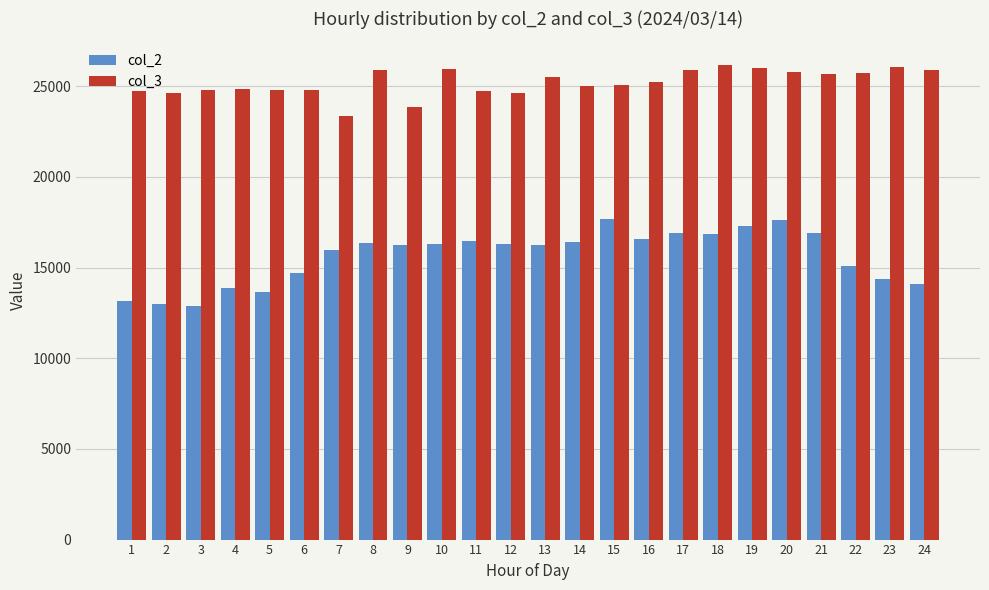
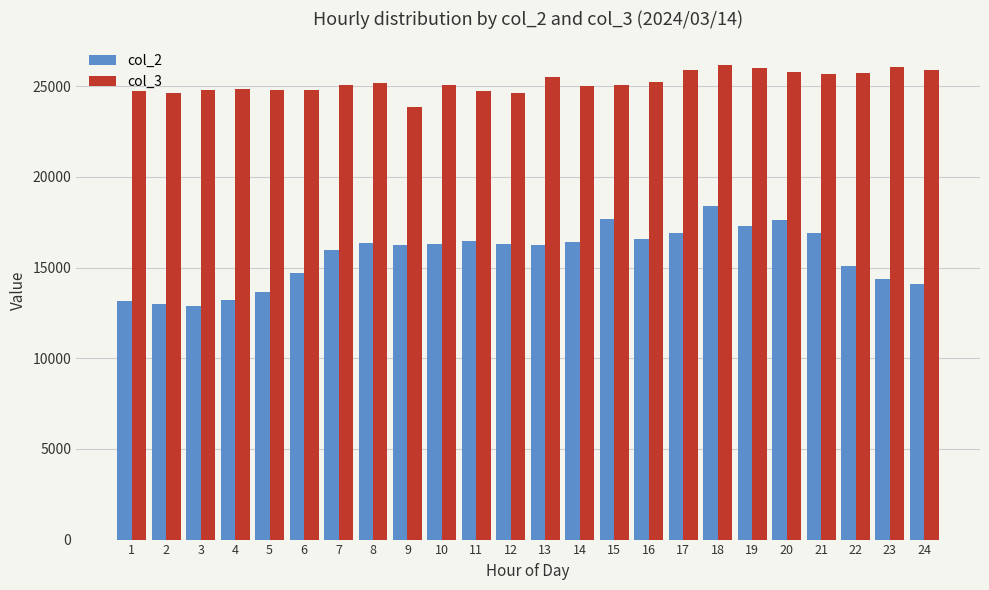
  {
    "col_2": {
      "1": 13200,
      "2": 13000,
      "3": 12900,
-     "4": 13900,
+     "4": 13200,
      "5": 13700,
      "6": 14700,
      "7": 16000,
      "8": 16300,
      "9": 16200,
      "10": 16300,
      "11": 16400,
      "12": 16300,
      "13": 16300,
      "14": 16400,
      "15": 17700,
      "16": 16600,
      "17": 16900,
-     "18": 16900,
+     "18": 18400,
      "19": 17300,
      "20": 17600,
      "21": 16900,
      "22": 15100,
      "23": 14400,
      "24": 14100
    },
    "col_3": {
      "1": 24700,
      "2": 24600,
      "3": 24800,
      "4": 24900,
      "5": 24800,
      "6": 24800,
-     "7": 23400,
-     "8": 25900,
+     "7": 25100,
+     "8": 25200,
      "9": 23800,
-     "10": 25900,
+     "10": 25000,
      "11": 24700,
      "12": 24600,
      "13": 25500,
      "14": 25000,
      "15": 25000,
      "16": 25200,
      "17": 25900,
      "18": 26200,
      "19": 26000,
      "20": 25800,
      "21": 25700,
      "22": 25700,
      "23": 26000,
      "24": 25900
    }
  }
